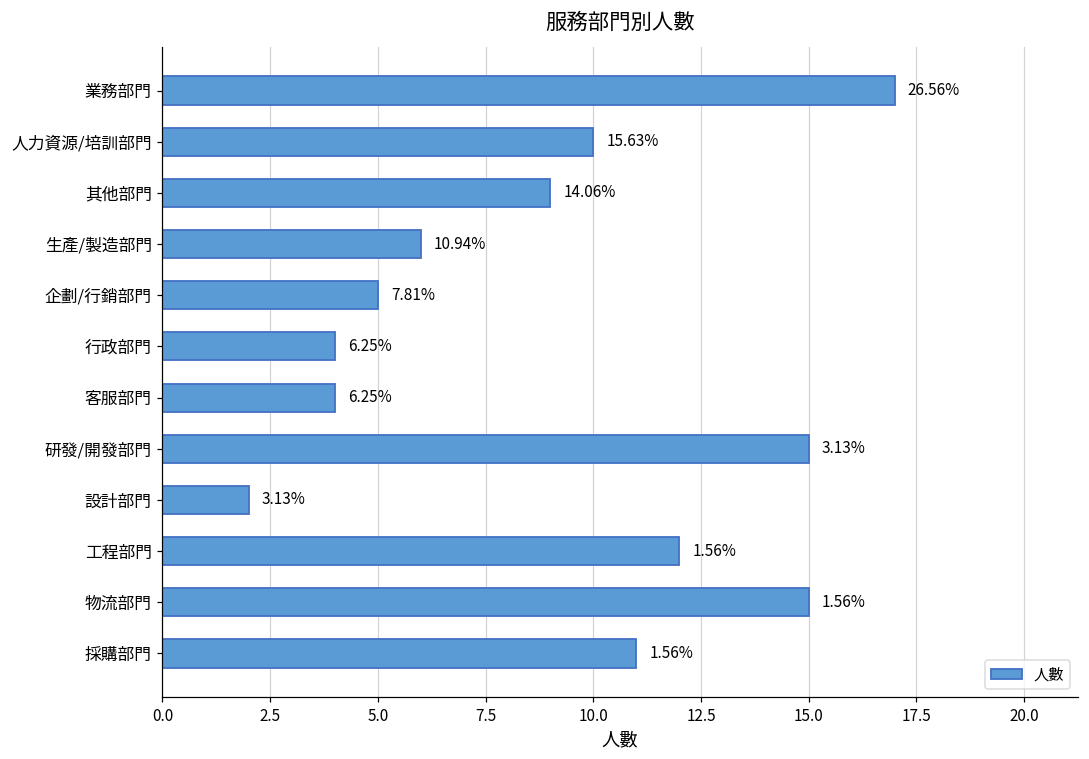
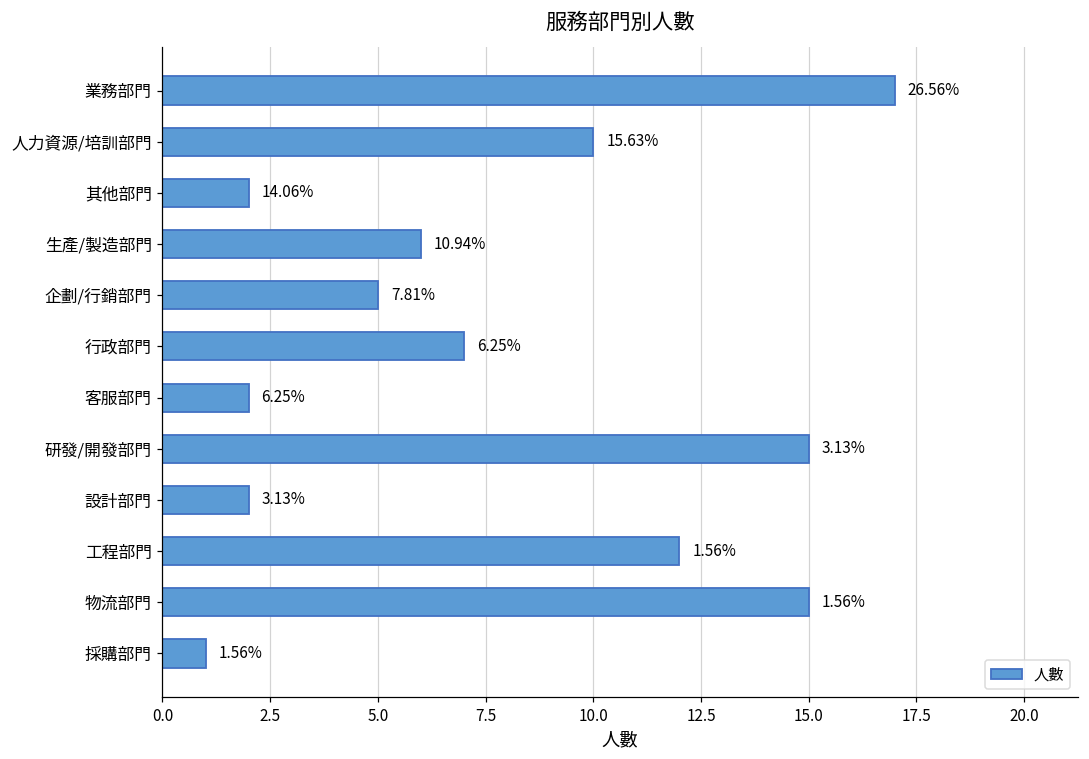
  {
-   "其他部門": 9,
-   "行政部門": 4,
-   "客服部門": 4,
-   "採購部門": 11
+   "其他部門": 2,
+   "行政部門": 7,
+   "客服部門": 2,
+   "採購部門": 1
  }
